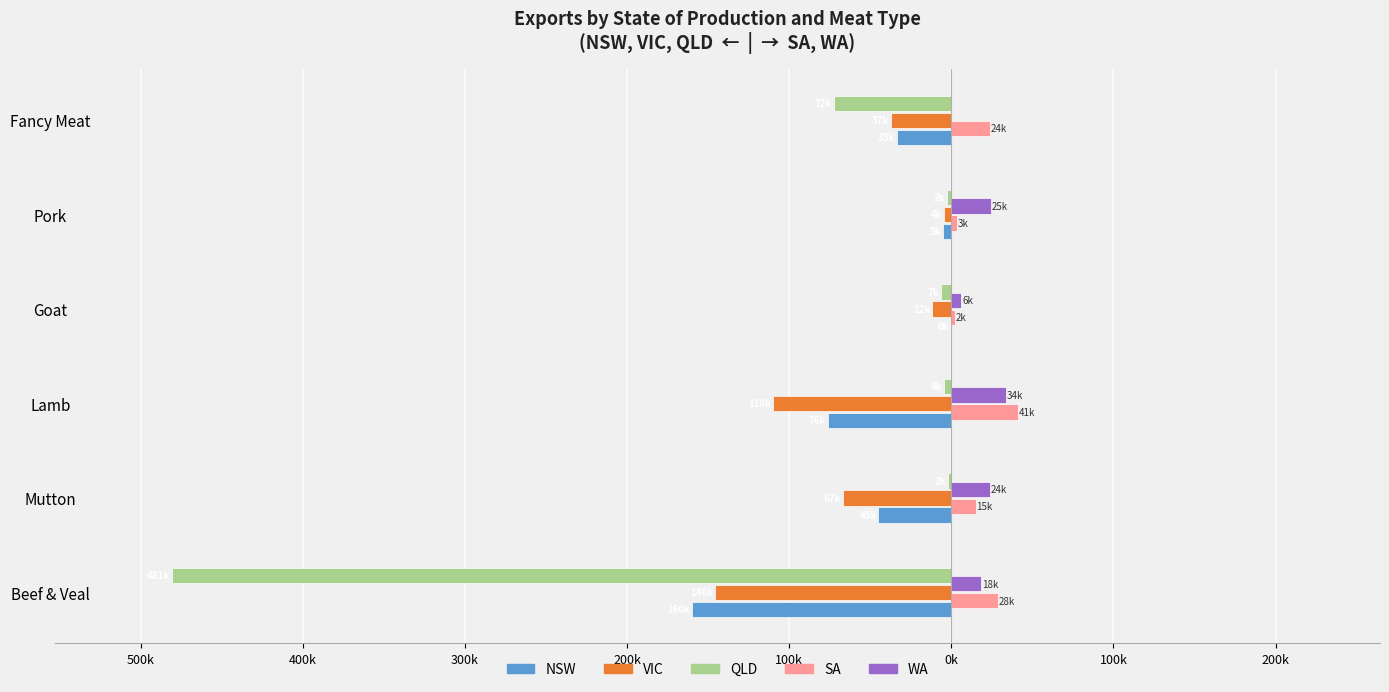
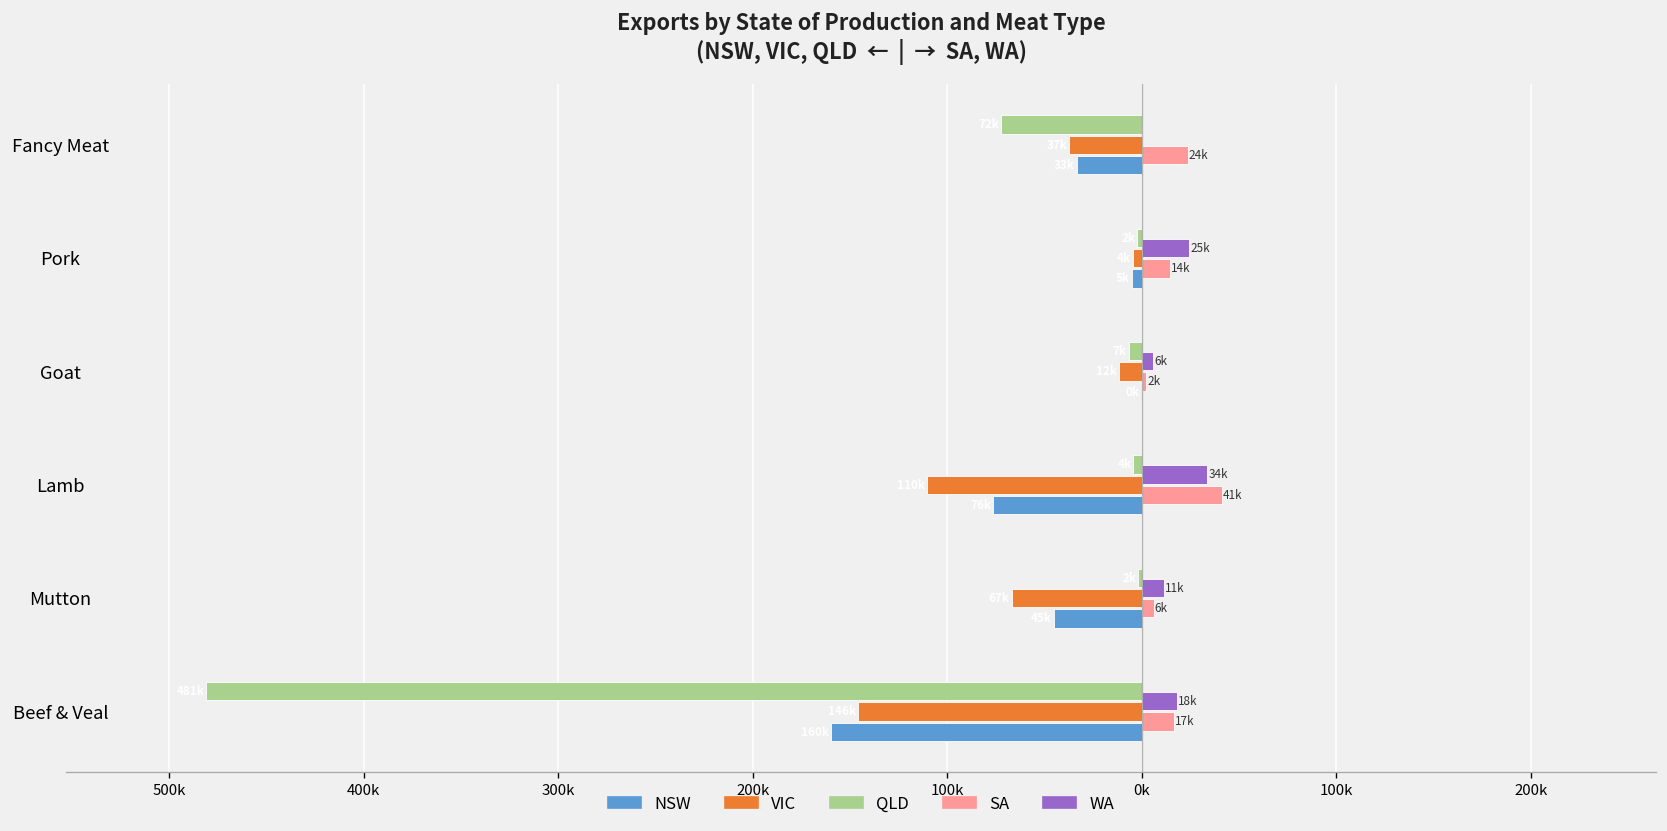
  {
    "SA": {
      "Fancy Meat": "24k",
-     "Pork": "3k",
+     "Pork": "14k",
      "Goat": "2k",
      "Lamb": "41k",
-     "Mutton": "15k",
-     "Beef & Veal": "28k"
+     "Mutton": "6k",
+     "Beef & Veal": "17k"
    },
    "WA": {
      "Pork": "25k",
      "Goat": "6k",
      "Lamb": "34k",
-     "Mutton": "24k",
+     "Mutton": "11k",
      "Beef & Veal": "18k"
    }
  }
